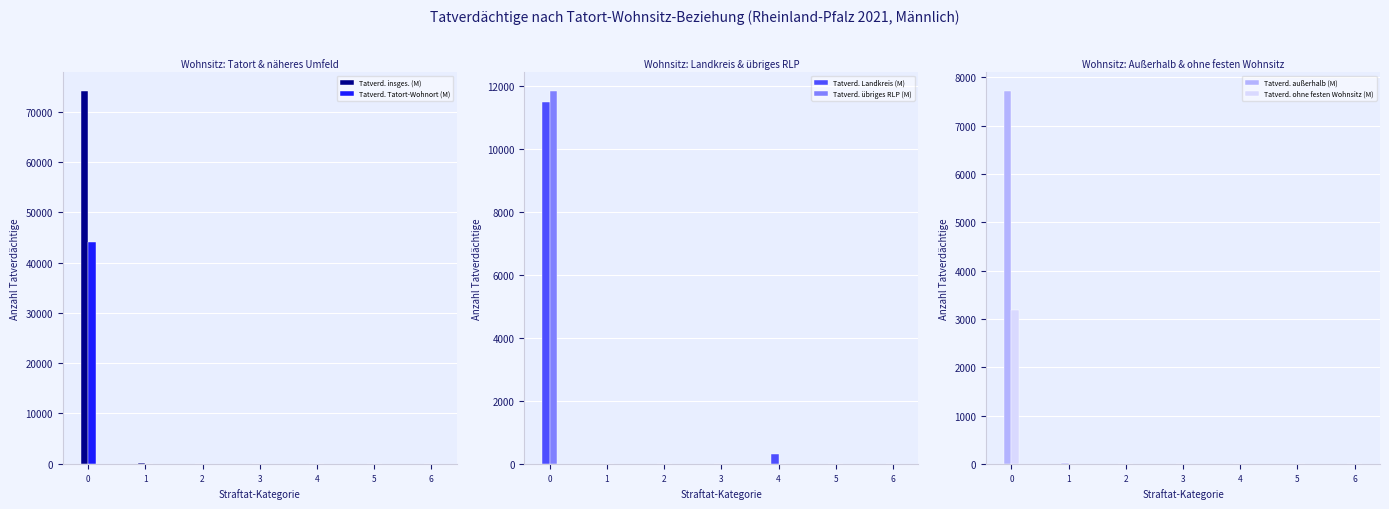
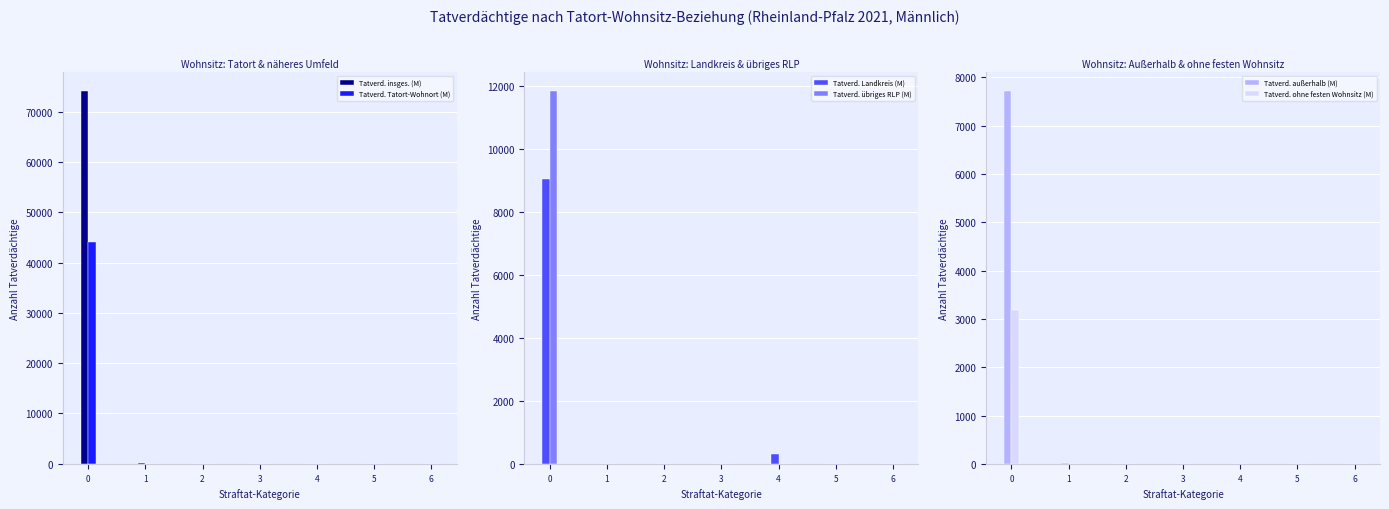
  {
    "Wohnsitz: Tatort & näheres Umfeld": {
      "Tatverd. insges. (M)": {
        "0": 74000
      },
      "Tatverd. Tatort-Wohnort (M)": {
        "0": 44000
      }
    },
    "Wohnsitz: Landkreis & übriges RLP": {
      "Tatverd. Landkreis (M)": {
-       "0": 11500,
+       "0": 9100,
        "4": 300,
        "6": 0
      },
      "Tatverd. übriges RLP (M)": {
        "0": 11900
      }
    }
  }
